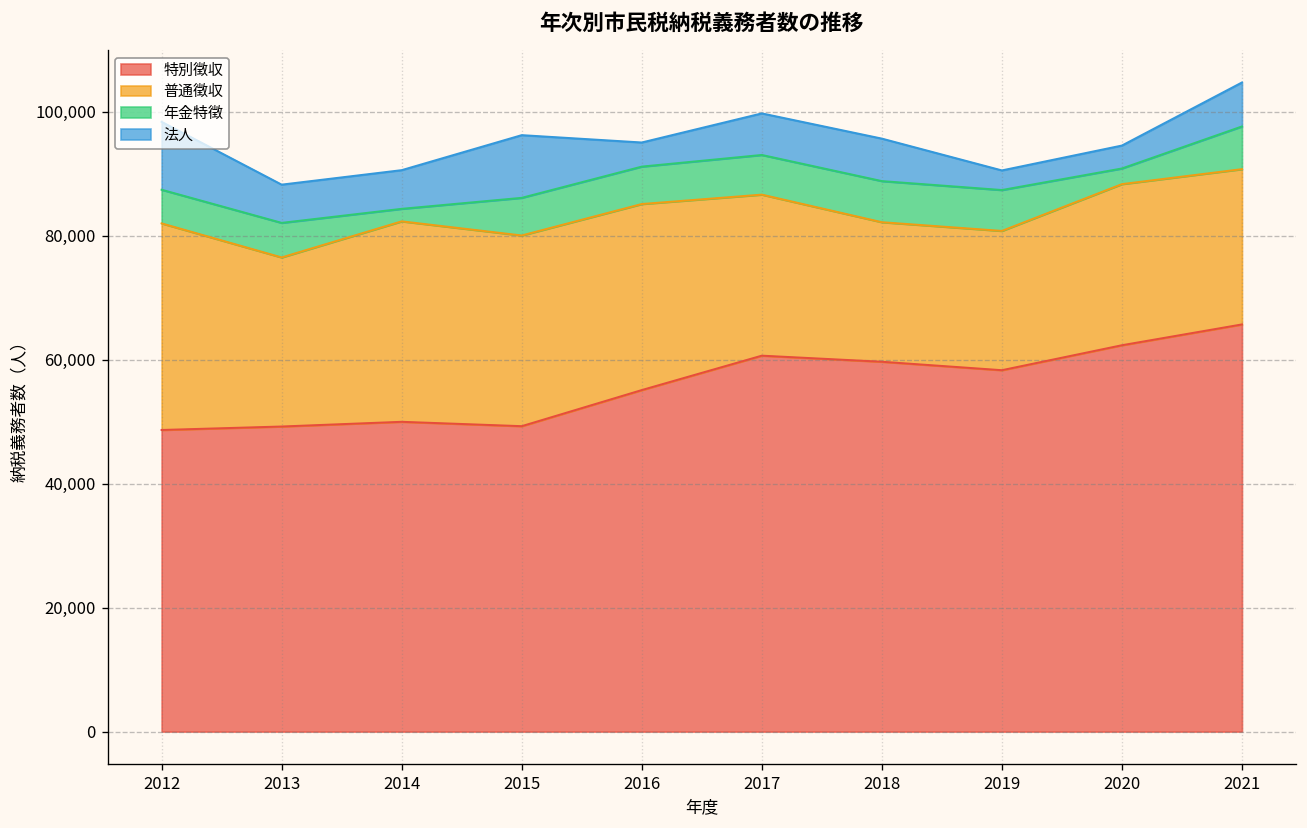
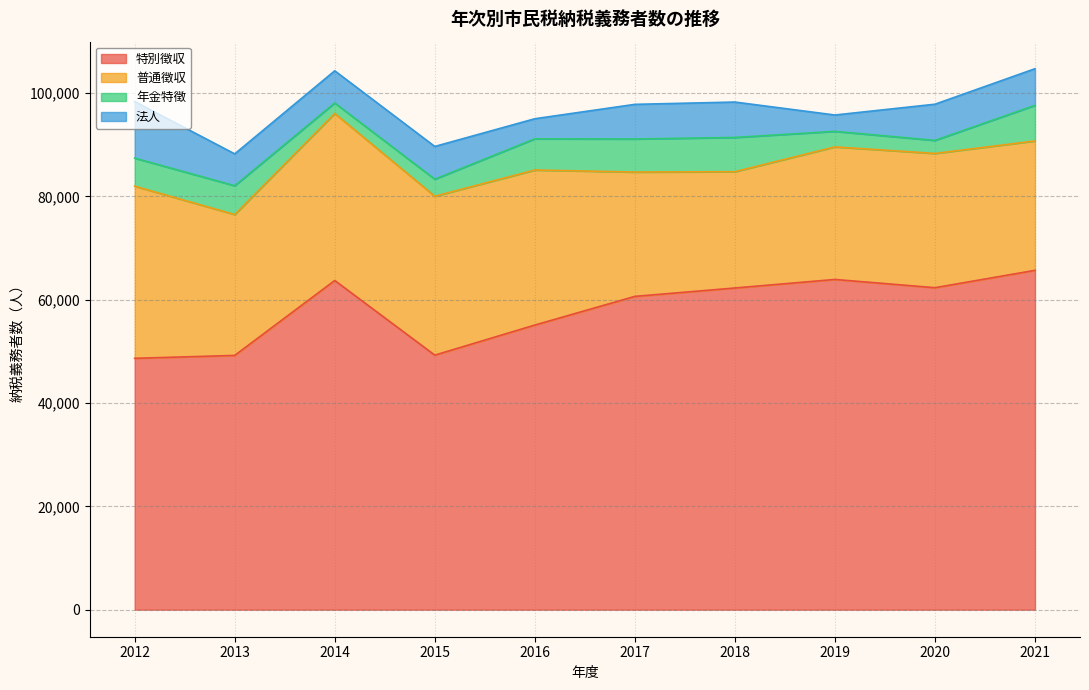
  {
    "特別徴収": {
      "2012": "49,000",
      "2013": "49,000",
-     "2014": "50,000",
+     "2014": "64,000",
      "2015": "49,000",
      "2016": "55,000",
      "2017": "61,000",
-     "2018": "60,000",
-     "2019": "58,000",
+     "2018": "62,000",
+     "2019": "64,000",
      "2020": "62,000",
      "2021": "66,000"
    },
    "普通徴収": {
      "2012": "33,000",
      "2013": "27,000",
      "2014": "32,000",
      "2015": "31,000",
      "2016": "30,000",
-     "2017": "26,000",
+     "2017": "24,000",
      "2018": "23,000",
-     "2019": "22,000",
+     "2019": "26,000",
      "2020": "26,000",
      "2021": "25,000"
    },
    "年金特徴": {
      "2012": "5,000",
      "2013": "6,000",
      "2014": "2,000",
-     "2015": "6,000",
+     "2015": "3,000",
      "2016": "6,000",
      "2017": "6,000",
      "2018": "7,000",
-     "2019": "7,000",
+     "2019": "3,000",
      "2020": "3,000",
      "2021": "7,000"
    },
    "法人": {
      "2013": "6,000",
      "2014": "6,000",
-     "2015": "10,000",
+     "2015": "6,000",
      "2016": "4,000",
      "2017": "7,000",
      "2018": "7,000",
      "2019": "3,000",
-     "2020": "4,000",
+     "2020": "7,000",
      "2021": "7,000"
    }
  }
